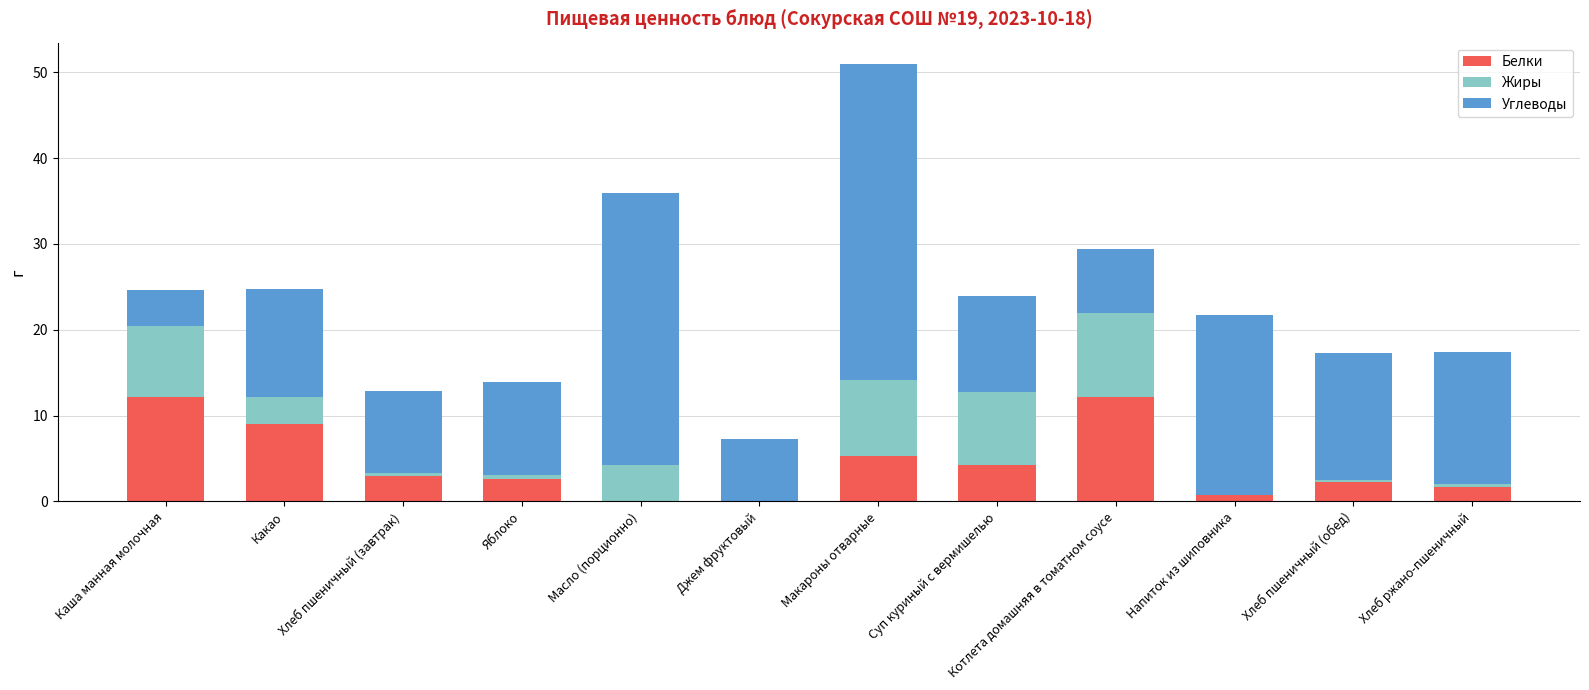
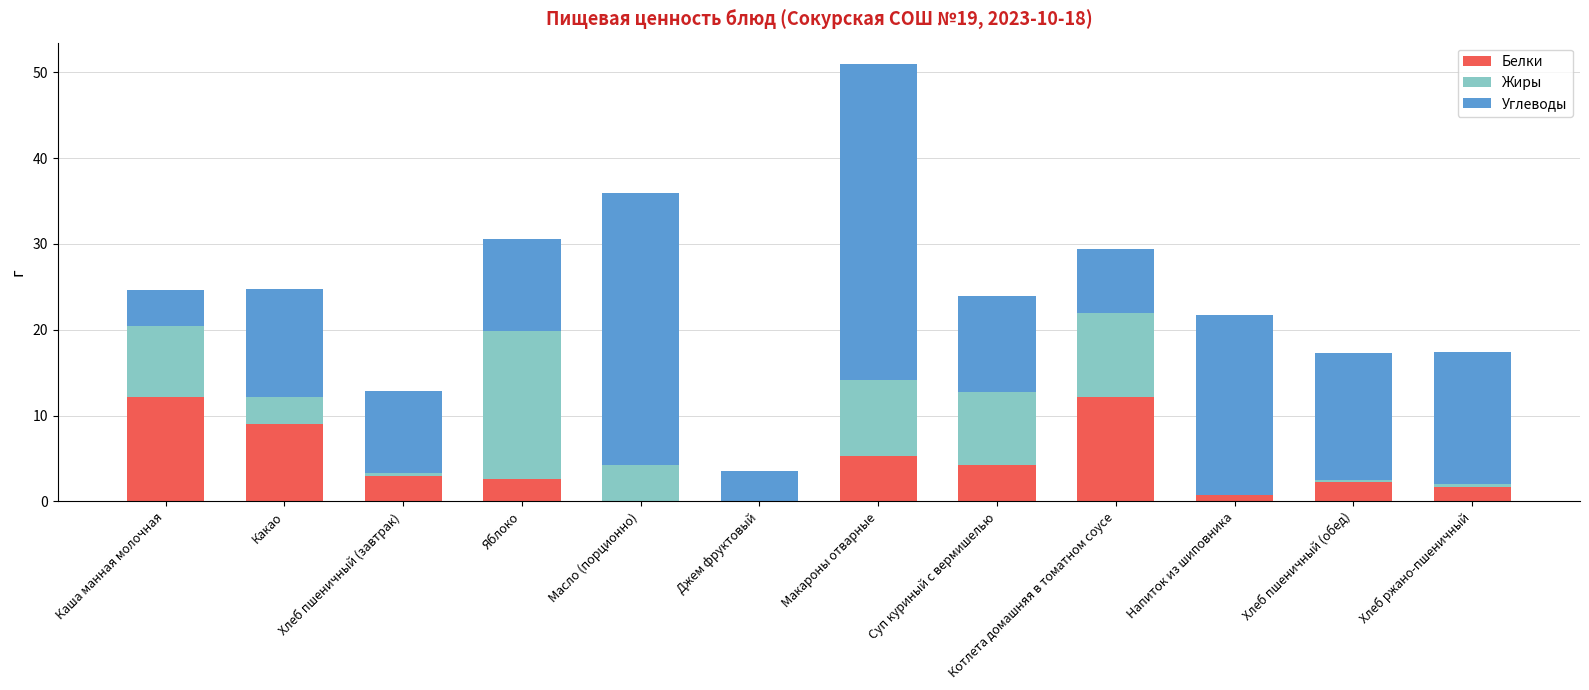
  {
    "Белки": {
      "Каша манная молочная": 12,
      "Какао": 9,
      "Хлеб пшеничный (завтрак)": 3,
      "Яблоко": 3,
      "Масло (порционно)": 0,
      "Макароны отварные": 5,
      "Суп куриный с вермишелью": 4,
      "Котлета домашняя в томатном соусе": 12,
      "Напиток из шиповника": 1,
      "Хлеб пшеничный (обед)": 2,
      "Хлеб ржано-пшеничный": 2
    },
    "Жиры": {
      "Каша манная молочная": 8,
      "Какао": 3,
      "Хлеб пшеничный (завтрак)": 0,
-     "Яблоко": 1,
+     "Яблоко": 17,
      "Масло (порционно)": 4,
      "Джем фруктовый": 0,
      "Макароны отварные": 9,
      "Суп куриный с вермишелью": 8,
      "Котлета домашняя в томатном соусе": 10,
      "Напиток из шиповника": 0,
      "Хлеб ржано-пшеничный": 0
    },
    "Углеводы": {
      "Каша манная молочная": 4,
      "Какао": 13,
      "Хлеб пшеничный (завтрак)": 10,
      "Яблоко": 11,
      "Масло (порционно)": 32,
-     "Джем фруктовый": 7,
+     "Джем фруктовый": 4,
      "Макароны отварные": 37,
      "Суп куриный с вермишелью": 11,
      "Котлета домашняя в томатном соусе": 7,
      "Напиток из шиповника": 21,
      "Хлеб пшеничный (обед)": 15,
      "Хлеб ржано-пшеничный": 15
    }
  }
